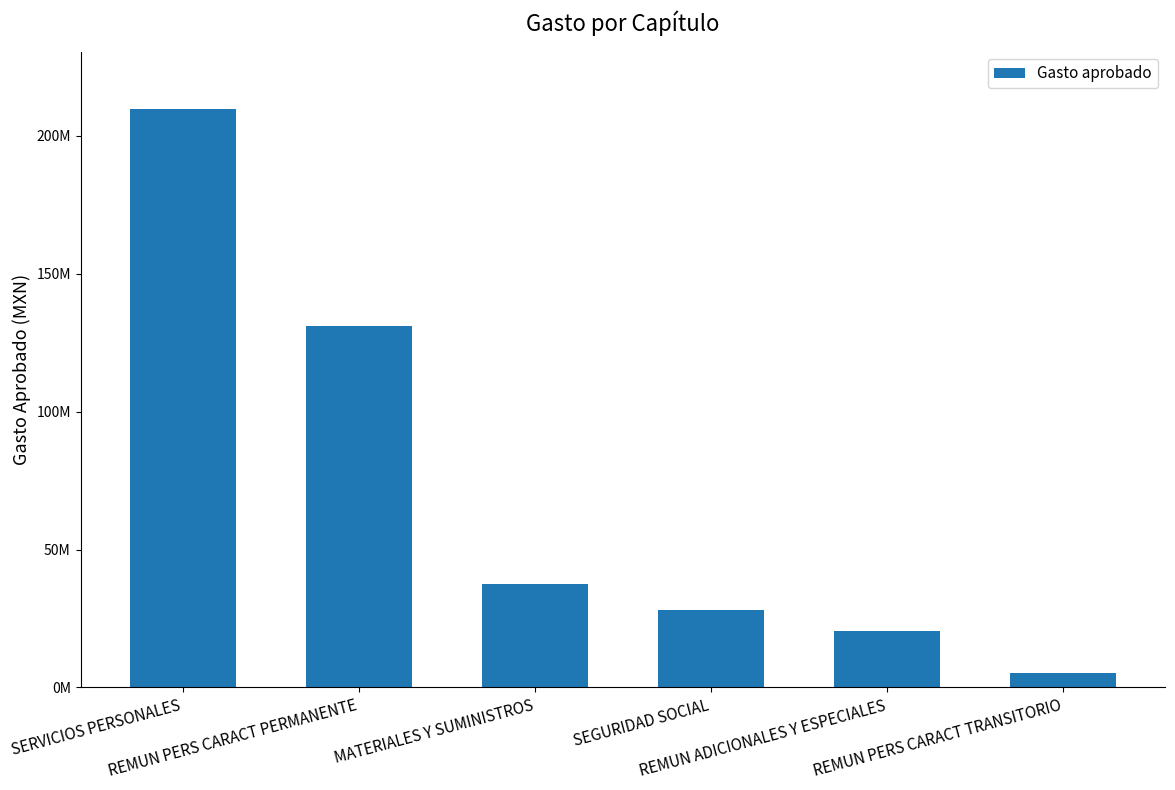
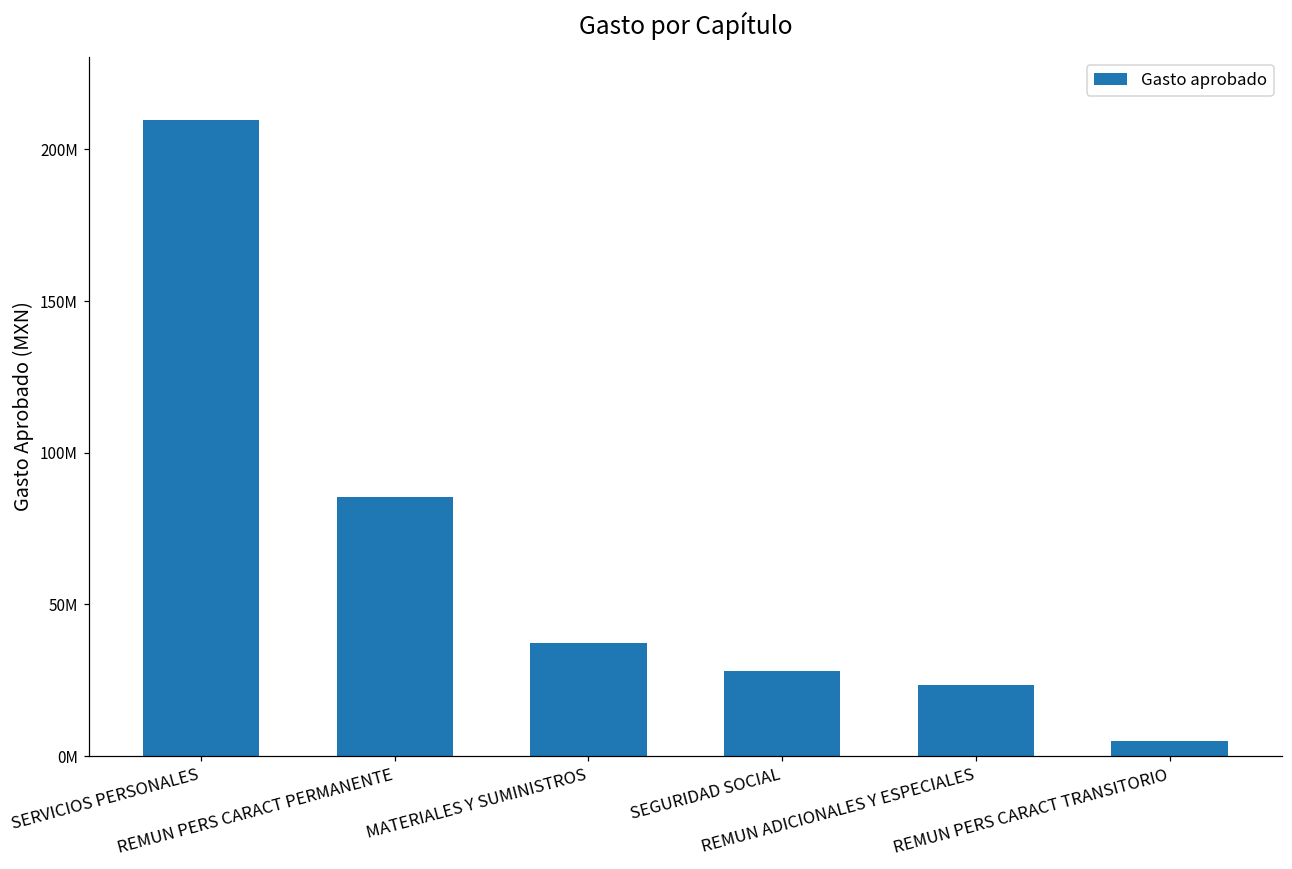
  {
    "SERVICIOS PERSONALES": 210000000,
-   "REMUN PERS CARACT PERMANENTE": 131000000,
+   "REMUN PERS CARACT PERMANENTE": 85000000,
    "MATERIALES Y SUMINISTROS": 37000000,
    "SEGURIDAD SOCIAL": 28000000,
-   "REMUN ADICIONALES Y ESPECIALES": 20000000,
+   "REMUN ADICIONALES Y ESPECIALES": 24000000,
    "REMUN PERS CARACT TRANSITORIO": 5000000
  }
